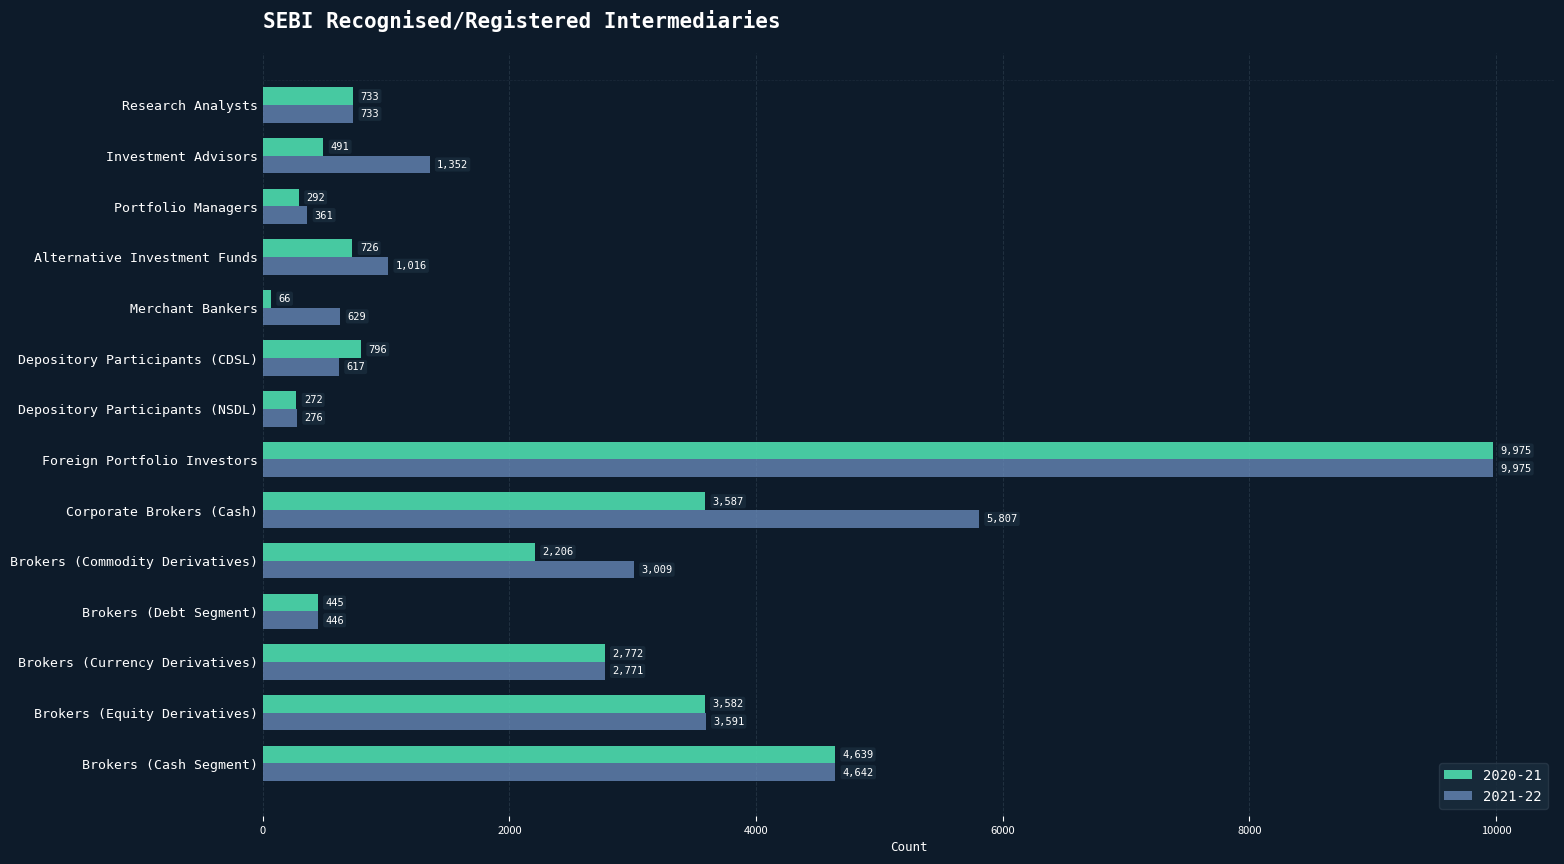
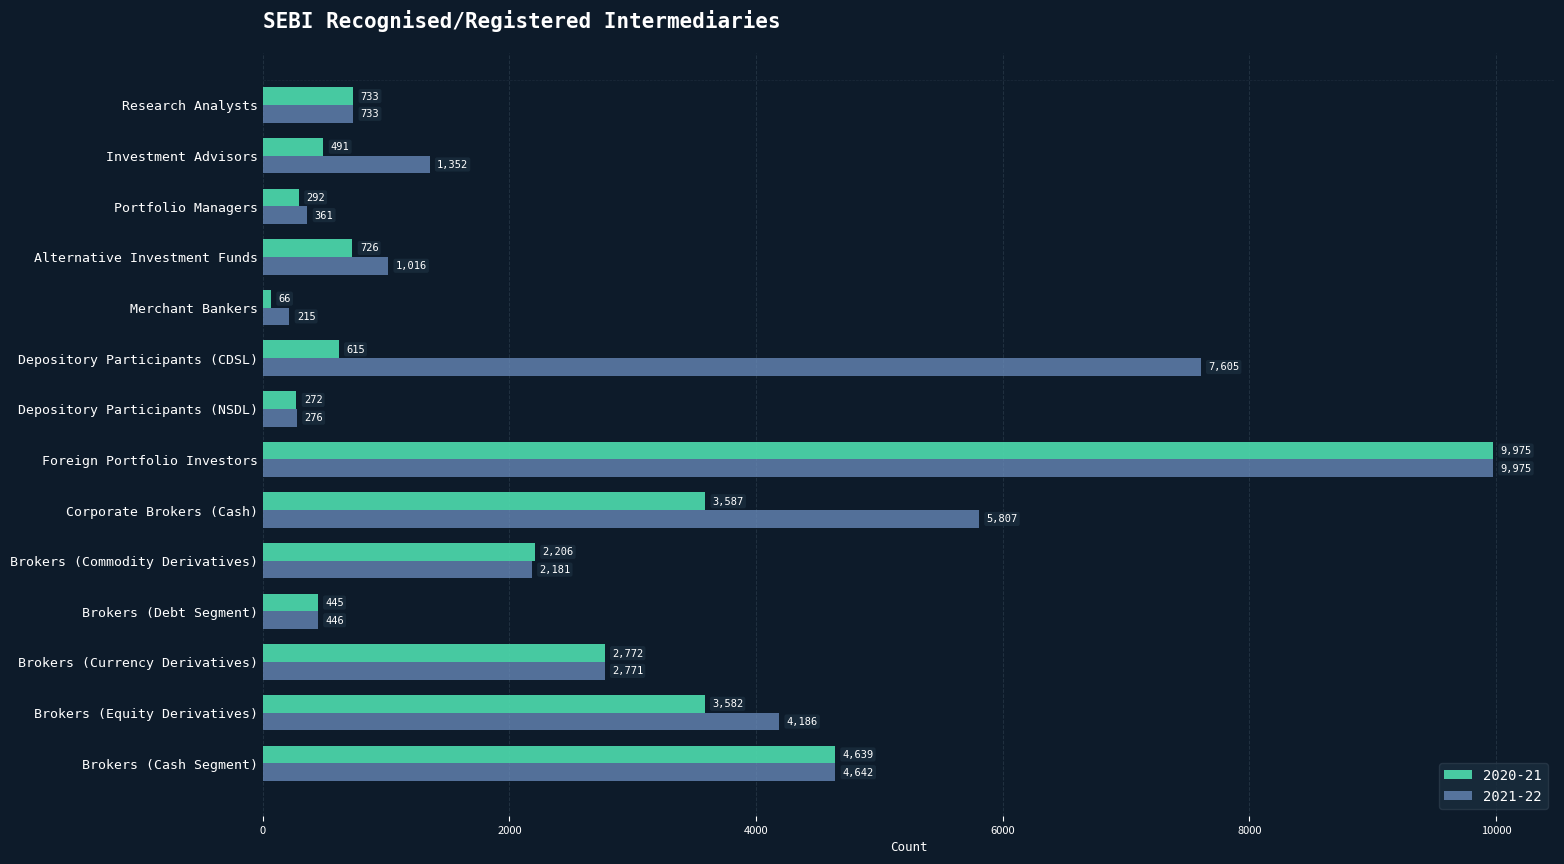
  {
    "2020-21": {
-     "Depository Participants (CDSL)": "796"
+     "Depository Participants (CDSL)": "615"
    },
    "2021-22": {
-     "Merchant Bankers": "629",
-     "Depository Participants (CDSL)": "617",
-     "Brokers (Commodity Derivatives)": "3,009",
-     "Brokers (Equity Derivatives)": "3,591"
+     "Merchant Bankers": "215",
+     "Depository Participants (CDSL)": "7,605",
+     "Brokers (Commodity Derivatives)": "2,181",
+     "Brokers (Equity Derivatives)": "4,186"
    }
  }
